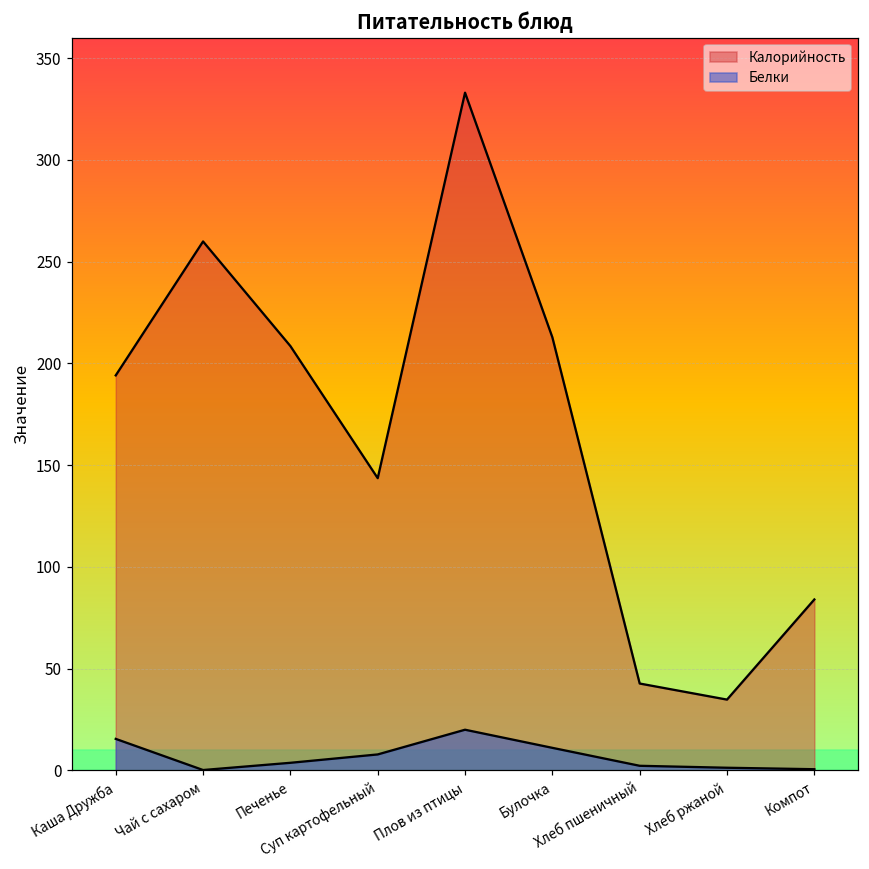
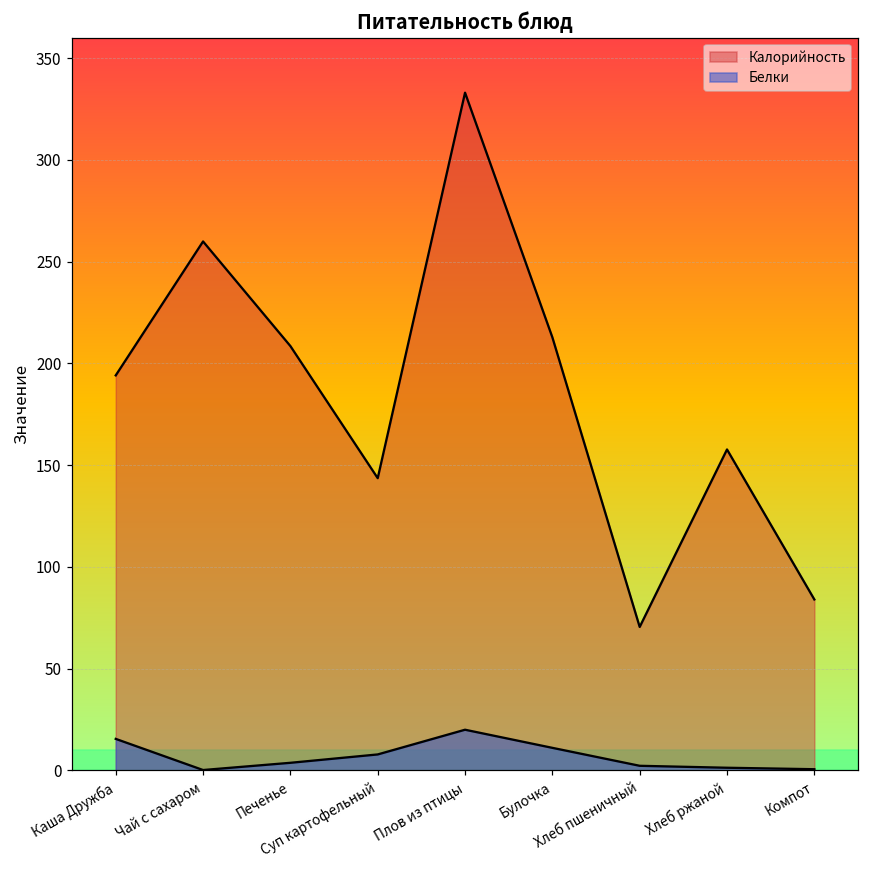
  {
    "Калорийность": {
      "Каша Дружба": 194,
      "Чай с сахаром": 260,
      "Печенье": 209,
      "Суп картофельный": 144,
      "Плов из птицы": 333,
      "Булочка": 213,
-     "Хлеб пшеничный": 43,
-     "Хлеб ржаной": 35,
+     "Хлеб пшеничный": 71,
+     "Хлеб ржаной": 158,
      "Компот": 84
    },
    "Белки": {
      "Каша Дружба": 16,
      "Плов из птицы": 20,
      "Булочка": 11
    }
  }
